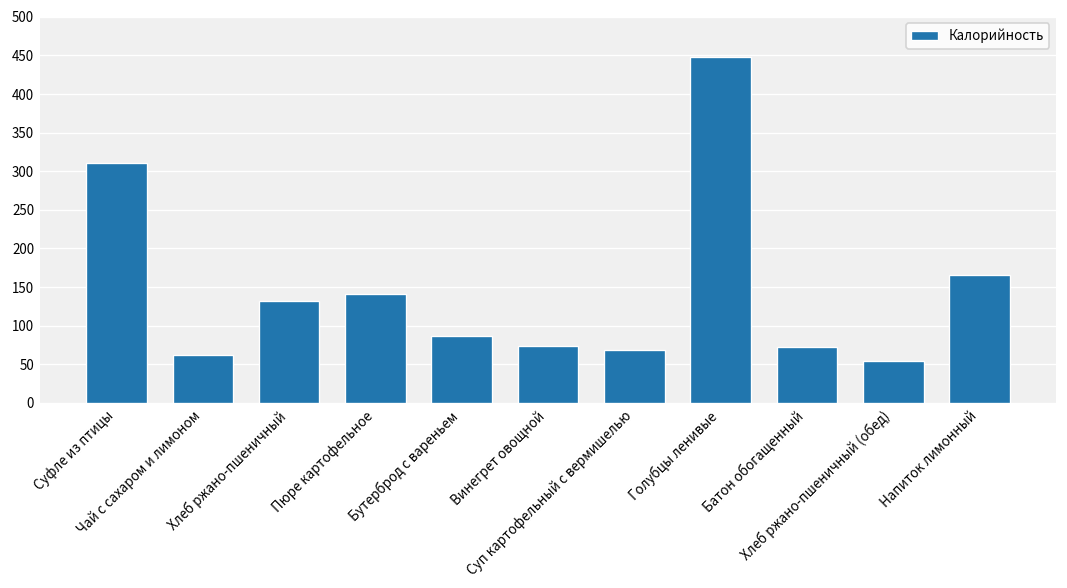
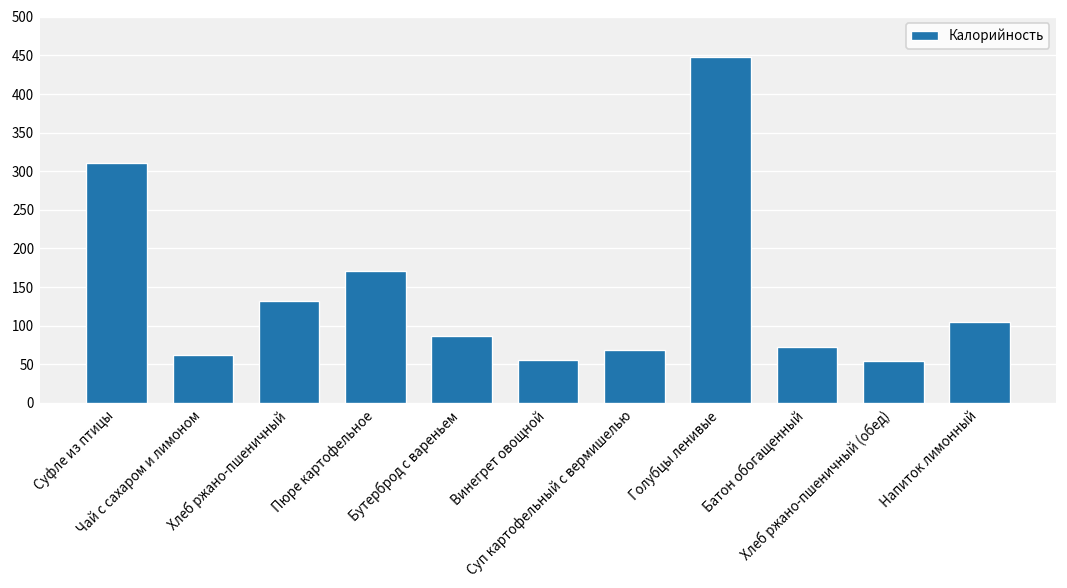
  {
    "Суфле из птицы": 310,
    "Чай с сахаром и лимоном": 60,
    "Хлеб ржано-пшеничный": 130,
-   "Пюре картофельное": 140,
+   "Пюре картофельное": 170,
    "Бутерброд с вареньем": 90,
-   "Винегрет овощной": 70,
+   "Винегрет овощной": 60,
    "Суп картофельный с вермишелью": 70,
    "Голубцы ленивые": 450,
    "Батон обогащенный": 70,
    "Хлеб ржано-пшеничный (обед)": 50,
-   "Напиток лимонный": 170
+   "Напиток лимонный": 110
  }
